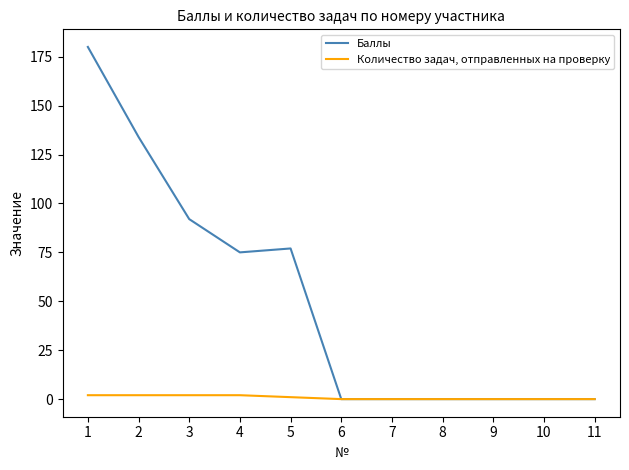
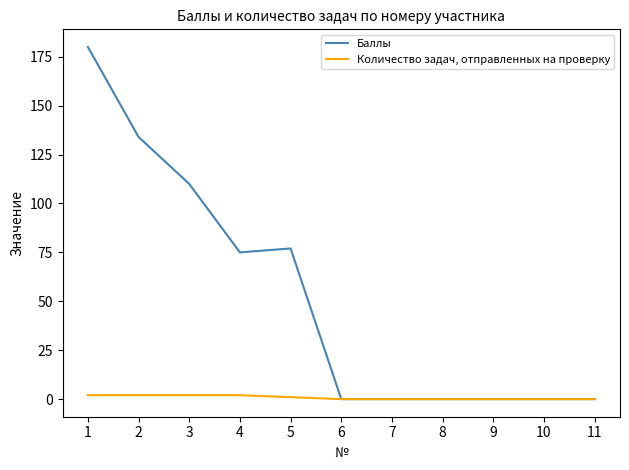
  {
    "Баллы": {
      "1": 180,
      "2": 134,
-     "3": 92,
+     "3": 110,
      "4": 75,
      "5": 77
    },
    "Количество задач, отправленных на проверку": {
      "1": 2,
      "2": 2,
      "3": 2,
      "4": 2,
      "5": 1
    }
  }
